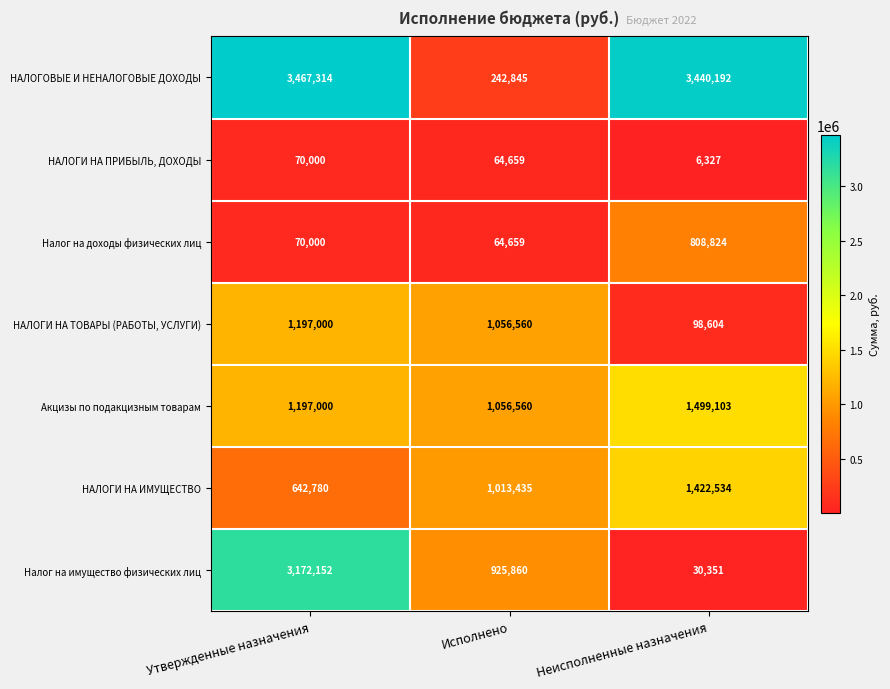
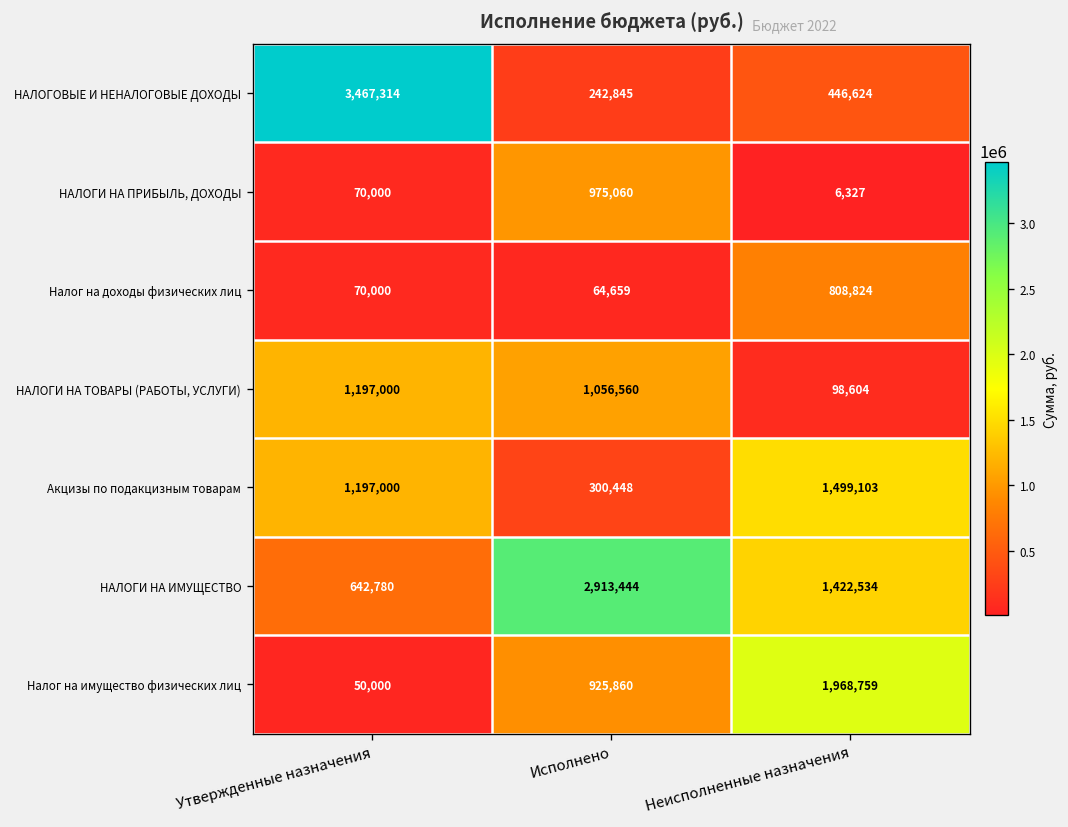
  {
    "НАЛОГОВЫЕ И НЕНАЛОГОВЫЕ ДОХОДЫ": {
      "Утвержденные назначения": "3,467,314",
      "Исполнено": "242,845",
-     "Неисполненные назначения": "3,440,192"
+     "Неисполненные назначения": "446,624"
    },
    "НАЛОГИ НА ПРИБЫЛЬ, ДОХОДЫ": {
      "Утвержденные назначения": "70,000",
-     "Исполнено": "64,659",
+     "Исполнено": "975,060",
      "Неисполненные назначения": "6,327"
    },
    "Налог на доходы физических лиц": {
      "Утвержденные назначения": "70,000",
      "Исполнено": "64,659",
      "Неисполненные назначения": "808,824"
    },
    "НАЛОГИ НА ТОВАРЫ (РАБОТЫ, УСЛУГИ)": {
      "Утвержденные назначения": "1,197,000",
      "Исполнено": "1,056,560",
      "Неисполненные назначения": "98,604"
    },
    "Акцизы по подакцизным товарам": {
      "Утвержденные назначения": "1,197,000",
-     "Исполнено": "1,056,560",
+     "Исполнено": "300,448",
      "Неисполненные назначения": "1,499,103"
    },
    "НАЛОГИ НА ИМУЩЕСТВО": {
      "Утвержденные назначения": "642,780",
-     "Исполнено": "1,013,435",
+     "Исполнено": "2,913,444",
      "Неисполненные назначения": "1,422,534"
    },
    "Налог на имущество физических лиц": {
-     "Утвержденные назначения": "3,172,152",
+     "Утвержденные назначения": "50,000",
      "Исполнено": "925,860",
-     "Неисполненные назначения": "30,351"
+     "Неисполненные назначения": "1,968,759"
    }
  }
